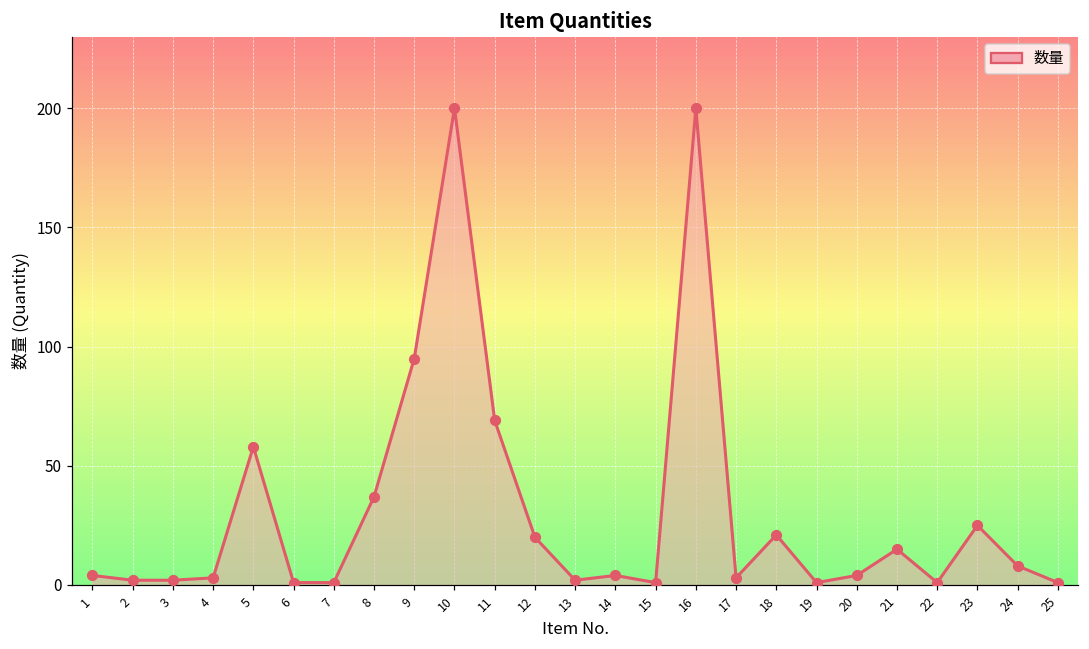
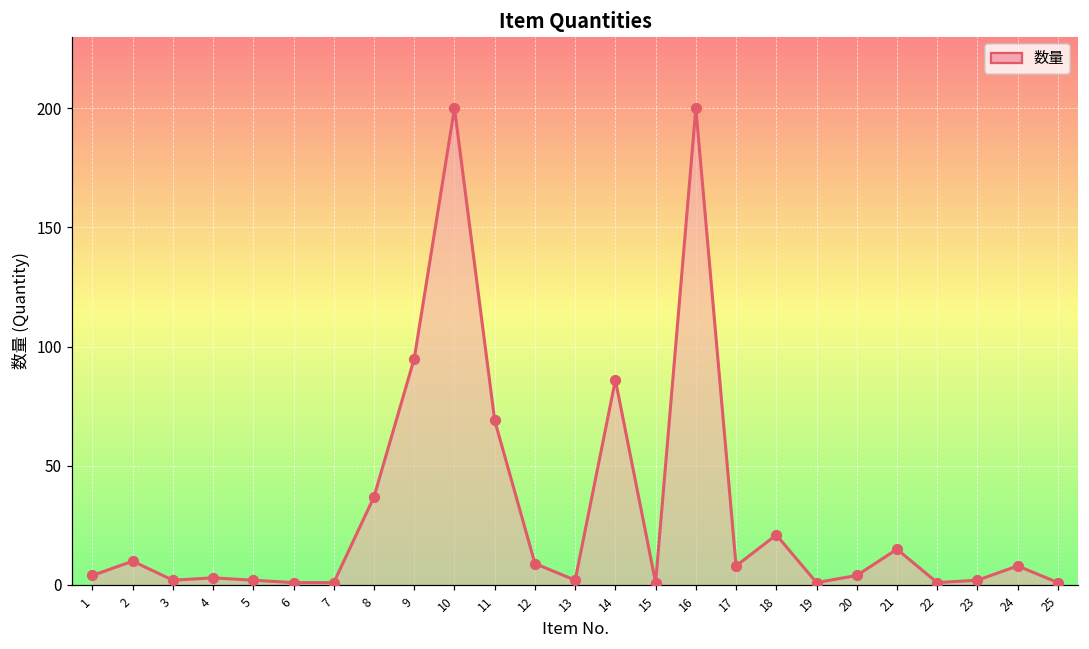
  {
    "1": 4,
-   "2": 2,
+   "2": 10,
    "3": 2,
    "4": 3,
-   "5": 58,
+   "5": 2,
    "6": 1,
    "7": 1,
    "8": 37,
    "9": 95,
    "10": 200,
    "11": 69,
-   "12": 20,
+   "12": 9,
    "13": 2,
-   "14": 4,
+   "14": 86,
    "15": 1,
    "16": 200,
-   "17": 3,
+   "17": 8,
    "18": 21,
    "19": 1,
    "20": 4,
    "21": 15,
    "22": 1,
-   "23": 25,
+   "23": 2,
    "24": 8,
    "25": 1
  }
